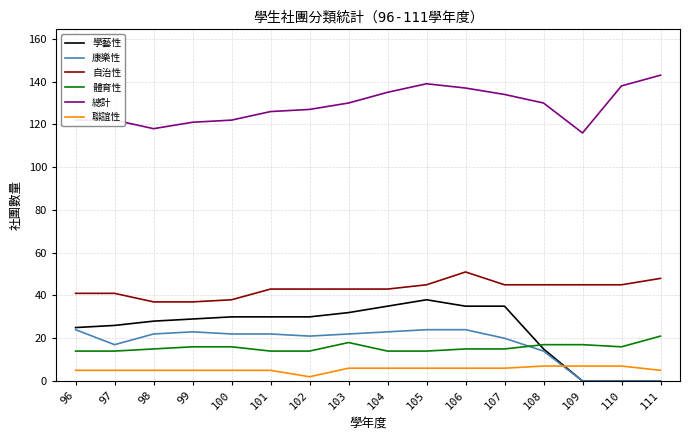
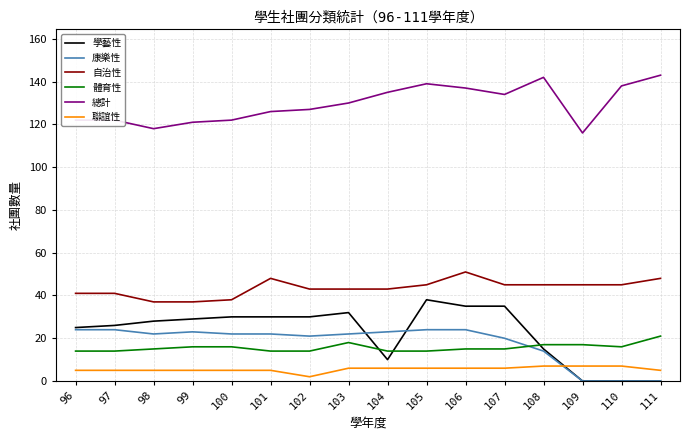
  {
    "學藝性": {
      "97": 26,
      "98": 28,
      "99": 29,
      "100": 30,
      "101": 30,
      "102": 30,
      "103": 32,
-     "104": 35,
+     "104": 10,
      "105": 38,
      "106": 35,
      "107": 35
    },
    "康樂性": {
-     "97": 17,
+     "97": 24,
      "98": 22,
      "99": 23,
      "100": 22,
      "101": 22,
      "102": 21,
      "103": 22,
      "104": 23,
      "105": 24,
      "106": 24,
      "107": 20
    },
    "自治性": {
      "96": 41,
      "97": 41,
      "98": 37,
      "99": 37,
      "100": 38,
-     "101": 43,
+     "101": 48,
      "102": 43,
      "103": 43,
      "104": 43,
      "105": 45,
      "106": 51,
      "107": 45,
      "108": 45,
      "109": 45,
      "110": 45,
      "111": 48
    },
    "體育性": {
      "96": 14,
      "97": 14,
      "98": 15,
      "99": 16,
      "100": 16,
      "101": 14,
      "102": 14,
      "103": 18,
      "104": 14,
      "105": 14,
      "106": 15,
      "107": 15,
      "108": 17,
      "109": 17,
      "110": 16,
      "111": 21
    },
    "總計": {
      "98": 118,
      "99": 121,
      "100": 122,
      "101": 126,
      "102": 127,
      "103": 130,
      "104": 135,
      "105": 139,
      "106": 137,
      "107": 134,
-     "108": 130,
+     "108": 142,
      "109": 116,
      "110": 138,
      "111": 143
    },
    "聯誼性": {
      "96": 5,
      "97": 5,
      "98": 5,
      "99": 5,
      "100": 5,
      "101": 5,
      "102": 2,
      "103": 6,
      "104": 6,
      "105": 6,
      "106": 6,
      "107": 6,
      "108": 7,
      "109": 7,
      "110": 7,
      "111": 5
    }
  }
